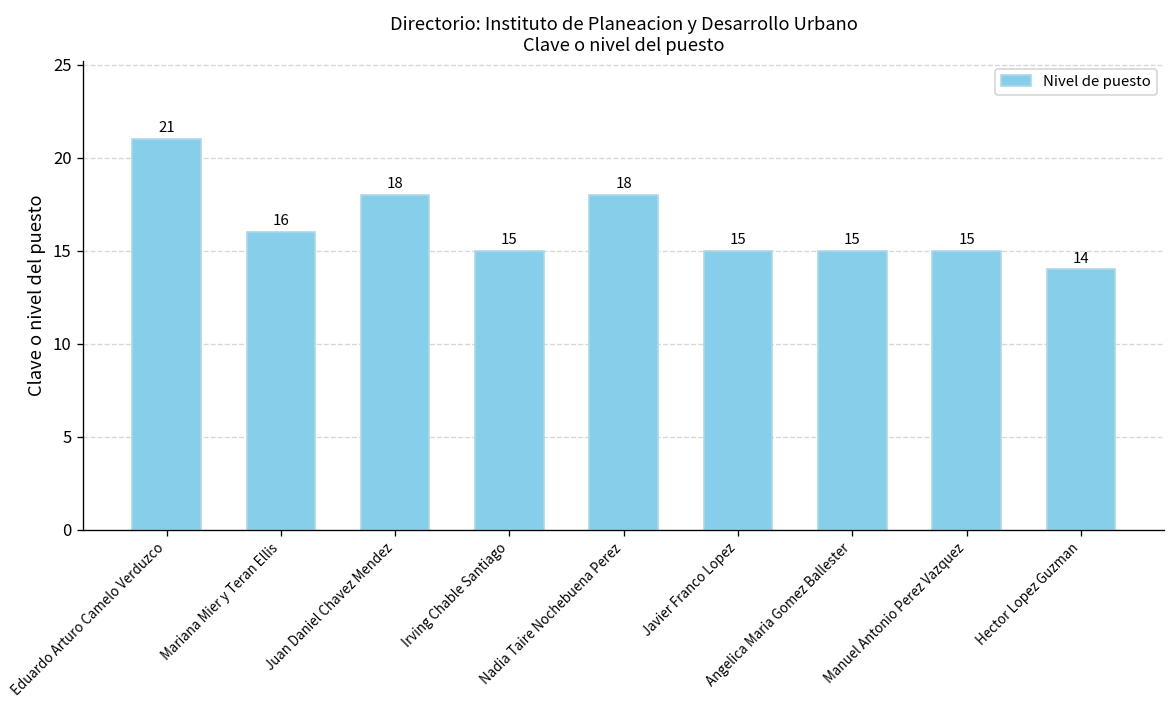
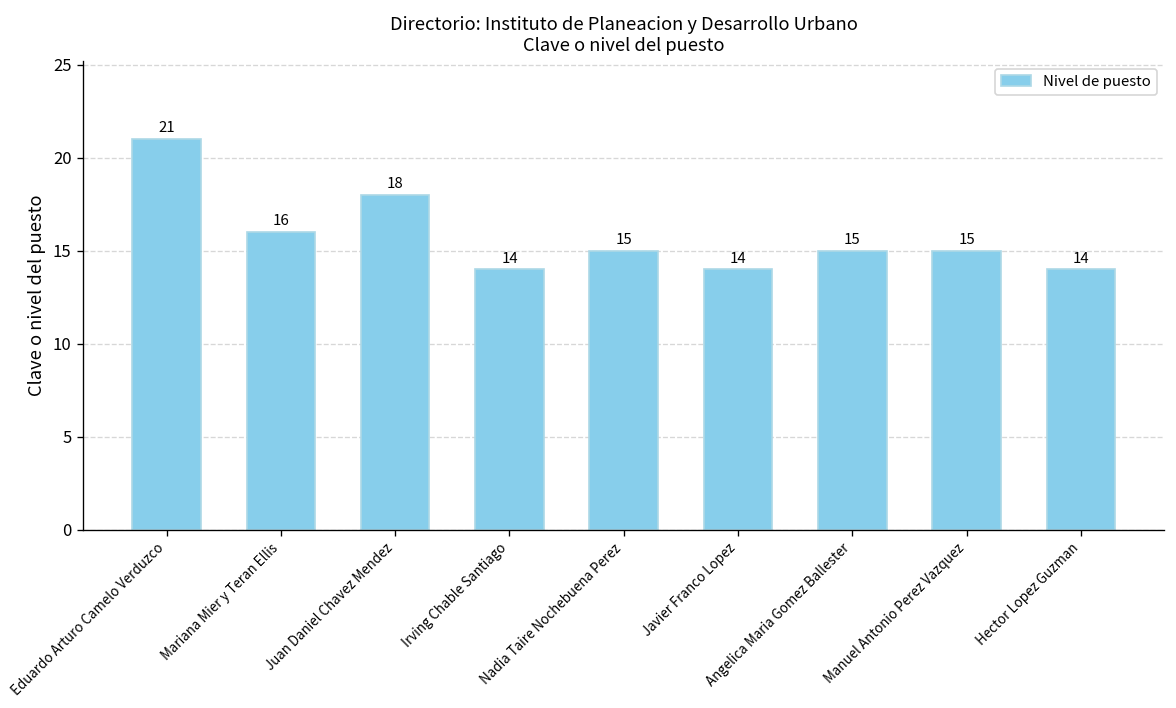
  {
    "Eduardo Arturo Camelo Verduzco": 21,
    "Mariana Mier y Teran Ellis": 16,
    "Juan Daniel Chavez Mendez": 18,
-   "Irving Chable Santiago": 15,
-   "Nadia Taire Nochebuena Perez": 18,
-   "Javier Franco Lopez": 15,
+   "Irving Chable Santiago": 14,
+   "Nadia Taire Nochebuena Perez": 15,
+   "Javier Franco Lopez": 14,
    "Angelica Maria Gomez Ballester": 15,
    "Manuel Antonio Perez Vazquez": 15,
    "Hector Lopez Guzman": 14
  }
